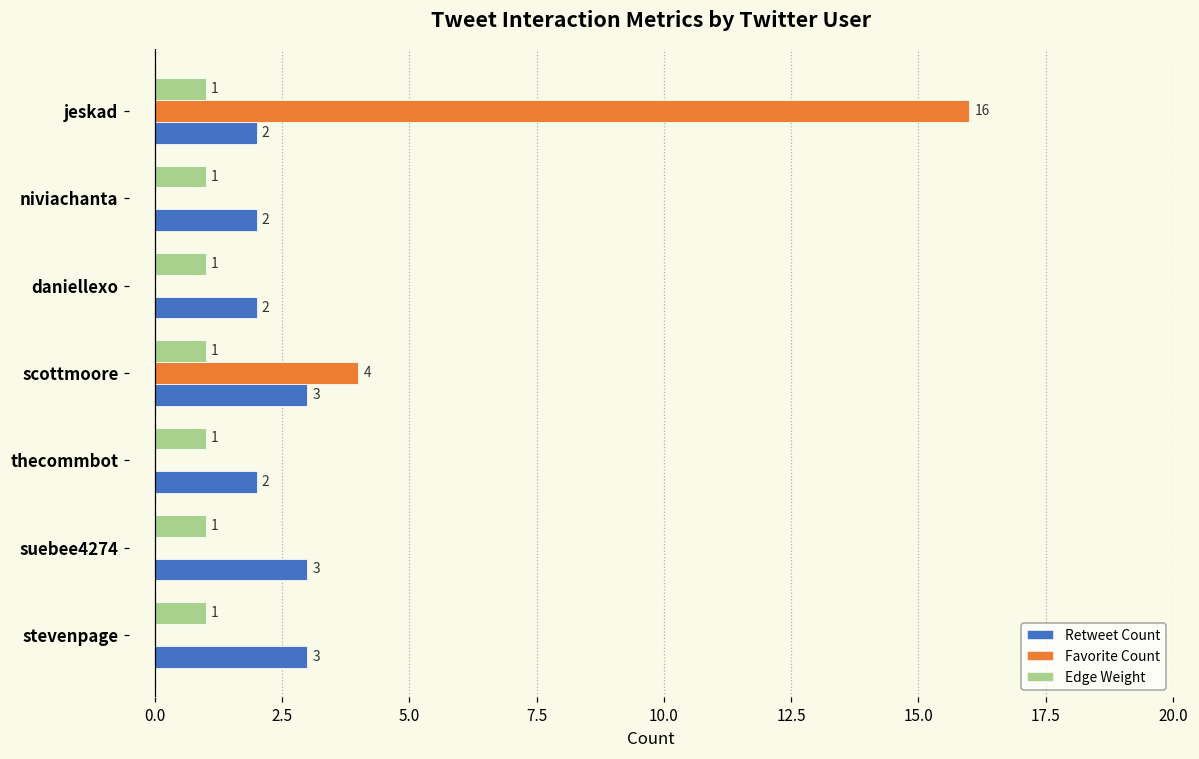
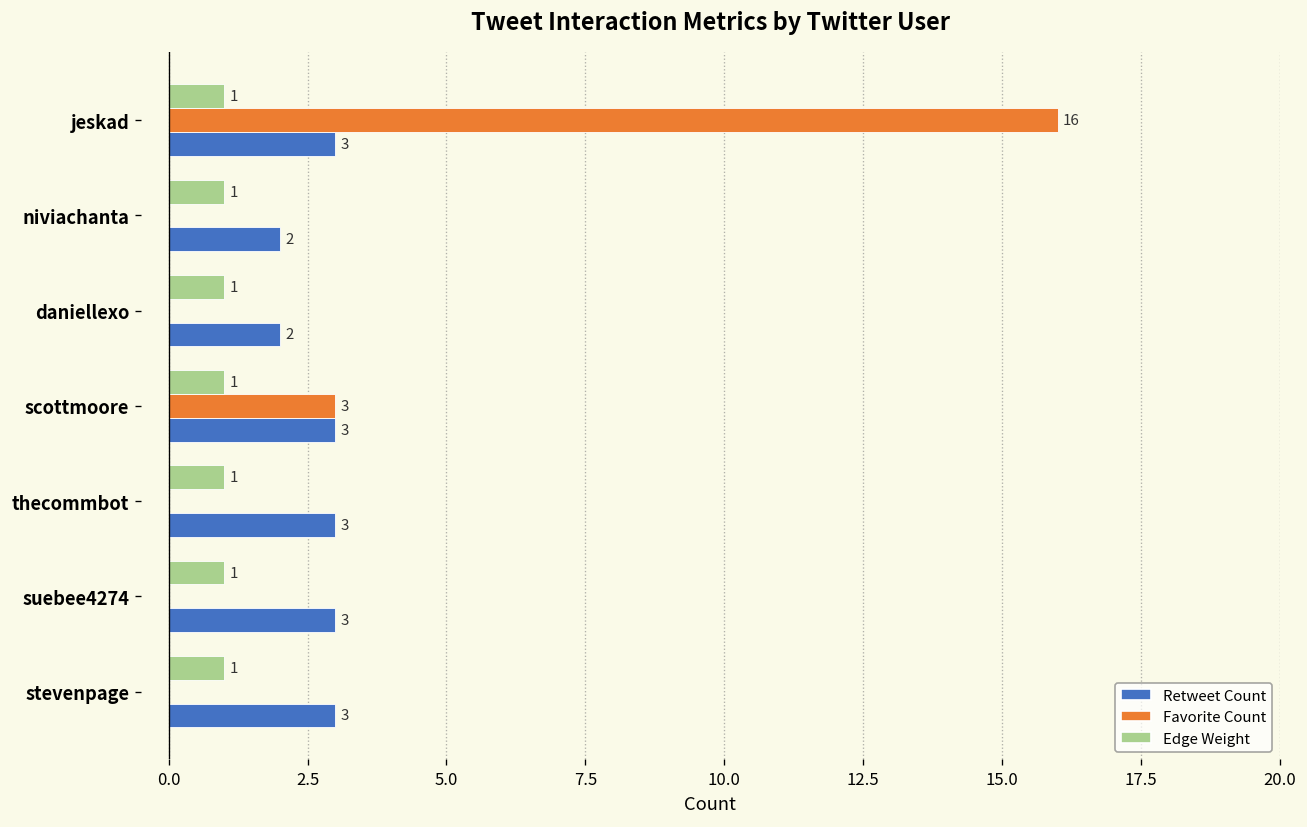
  {
    "Retweet Count": {
-     "jeskad": 2,
+     "jeskad": 3,
      "niviachanta": 2,
      "daniellexo": 2,
      "scottmoore": 3,
-     "thecommbot": 2,
+     "thecommbot": 3,
      "suebee4274": 3,
      "stevenpage": 3
    },
    "Favorite Count": {
      "jeskad": 16,
-     "scottmoore": 4
+     "scottmoore": 3
    },
    "Edge Weight": {
      "jeskad": 1,
      "niviachanta": 1,
      "daniellexo": 1,
      "scottmoore": 1,
      "thecommbot": 1,
      "suebee4274": 1,
      "stevenpage": 1
    }
  }
